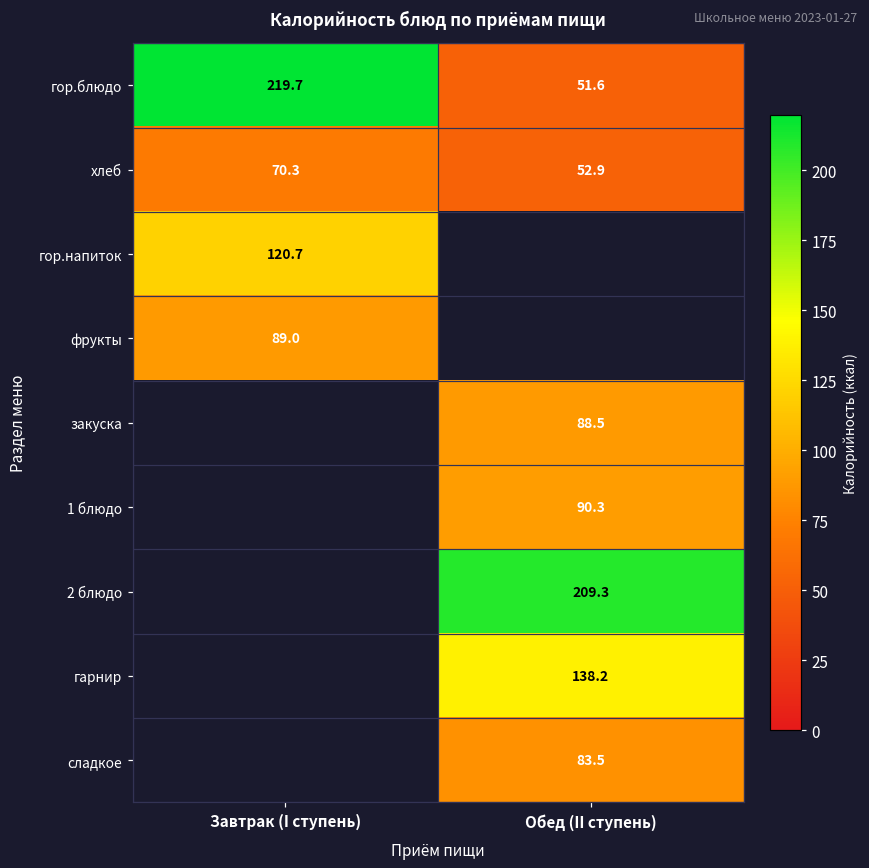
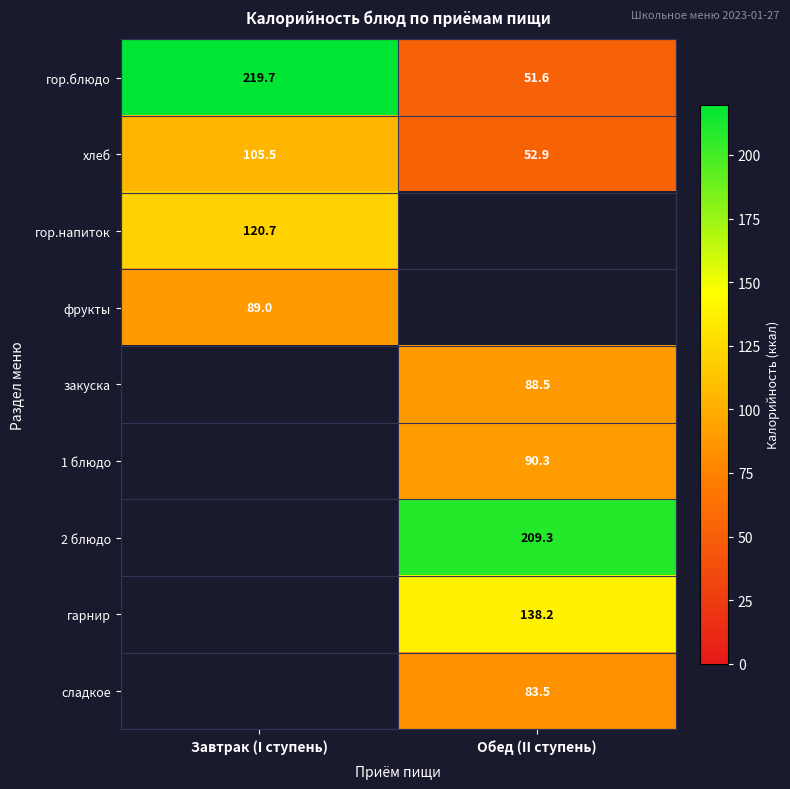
  {
    "гор.блюдо": {
      "Завтрак (I ступень)": 219.7,
      "Обед (II ступень)": 51.6
    },
    "хлеб": {
-     "Завтрак (I ступень)": 70.3,
+     "Завтрак (I ступень)": 105.5,
      "Обед (II ступень)": 52.9
    },
    "гор.напиток": {
      "Завтрак (I ступень)": 120.7
    },
    "фрукты": {
      "Завтрак (I ступень)": 89.0
    },
    "закуска": {
      "Обед (II ступень)": 88.5
    },
    "1 блюдо": {
      "Обед (II ступень)": 90.3
    },
    "2 блюдо": {
      "Обед (II ступень)": 209.3
    },
    "гарнир": {
      "Обед (II ступень)": 138.2
    },
    "сладкое": {
      "Обед (II ступень)": 83.5
    }
  }
